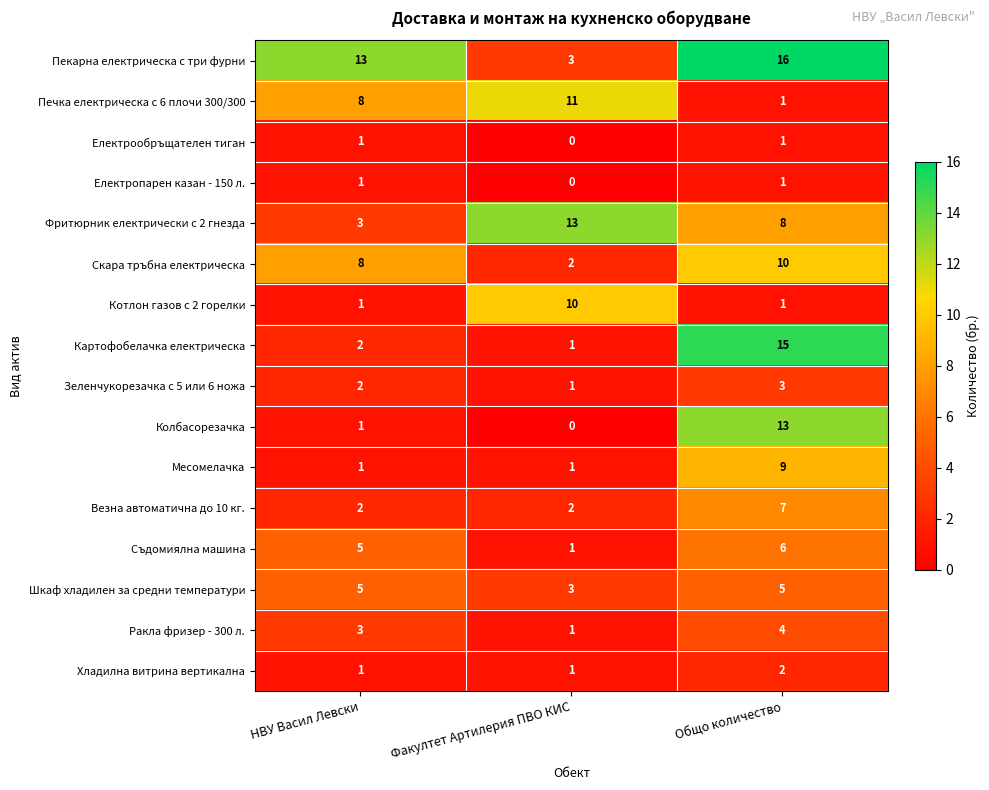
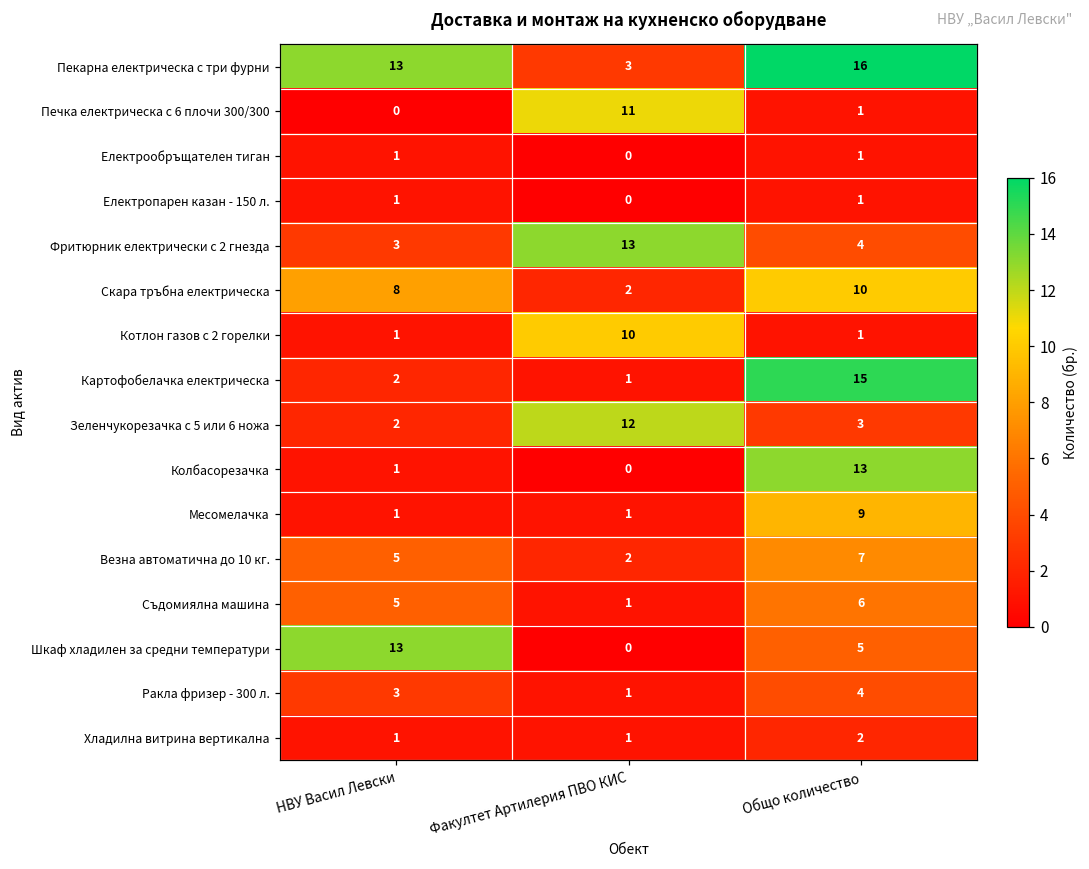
  {
    "Пекарна електрическа с три фурни": {
      "НВУ Васил Левски": 13,
      "Факултет Артилерия ПВО КИС": 3,
      "Общо количество": 16
    },
    "Печка електрическа с 6 плочи 300/300": {
-     "НВУ Васил Левски": 8,
+     "НВУ Васил Левски": 0,
      "Факултет Артилерия ПВО КИС": 11,
      "Общо количество": 1
    },
    "Електрообръщателен тиган": {
      "НВУ Васил Левски": 1,
      "Факултет Артилерия ПВО КИС": 0,
      "Общо количество": 1
    },
    "Електропарен казан - 150 л.": {
      "НВУ Васил Левски": 1,
      "Факултет Артилерия ПВО КИС": 0,
      "Общо количество": 1
    },
    "Фритюрник електрически с 2 гнезда": {
      "НВУ Васил Левски": 3,
      "Факултет Артилерия ПВО КИС": 13,
-     "Общо количество": 8
+     "Общо количество": 4
    },
    "Скара тръбна електрическа": {
      "НВУ Васил Левски": 8,
      "Факултет Артилерия ПВО КИС": 2,
      "Общо количество": 10
    },
    "Котлон газов с 2 горелки": {
      "НВУ Васил Левски": 1,
      "Факултет Артилерия ПВО КИС": 10,
      "Общо количество": 1
    },
    "Картофобелачка електрическа": {
      "НВУ Васил Левски": 2,
      "Факултет Артилерия ПВО КИС": 1,
      "Общо количество": 15
    },
    "Зеленчукорезачка с 5 или 6 ножа": {
      "НВУ Васил Левски": 2,
-     "Факултет Артилерия ПВО КИС": 1,
+     "Факултет Артилерия ПВО КИС": 12,
      "Общо количество": 3
    },
    "Колбасорезачка": {
      "НВУ Васил Левски": 1,
      "Факултет Артилерия ПВО КИС": 0,
      "Общо количество": 13
    },
    "Месомелачка": {
      "НВУ Васил Левски": 1,
      "Факултет Артилерия ПВО КИС": 1,
      "Общо количество": 9
    },
    "Везна автоматична до 10 кг.": {
-     "НВУ Васил Левски": 2,
+     "НВУ Васил Левски": 5,
      "Факултет Артилерия ПВО КИС": 2,
      "Общо количество": 7
    },
    "Съдомиялна машина": {
      "НВУ Васил Левски": 5,
      "Факултет Артилерия ПВО КИС": 1,
      "Общо количество": 6
    },
    "Шкаф хладилен за средни температури": {
-     "НВУ Васил Левски": 5,
-     "Факултет Артилерия ПВО КИС": 3,
+     "НВУ Васил Левски": 13,
+     "Факултет Артилерия ПВО КИС": 0,
      "Общо количество": 5
    },
    "Ракла фризер - 300 л.": {
      "НВУ Васил Левски": 3,
      "Факултет Артилерия ПВО КИС": 1,
      "Общо количество": 4
    },
    "Хладилна витрина вертикална": {
      "НВУ Васил Левски": 1,
      "Факултет Артилерия ПВО КИС": 1,
      "Общо количество": 2
    }
  }
